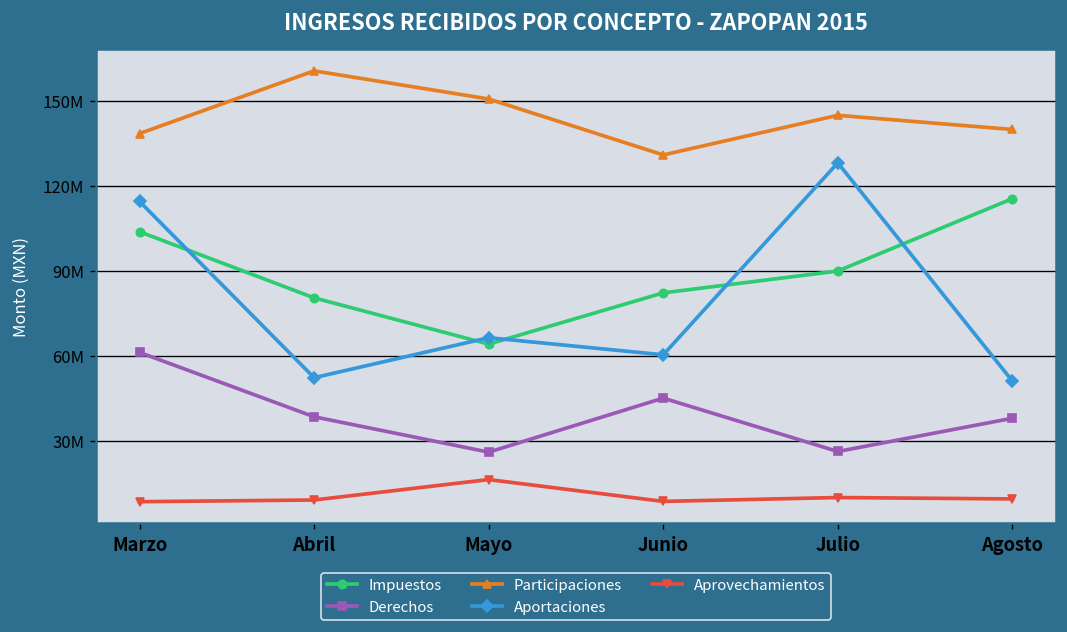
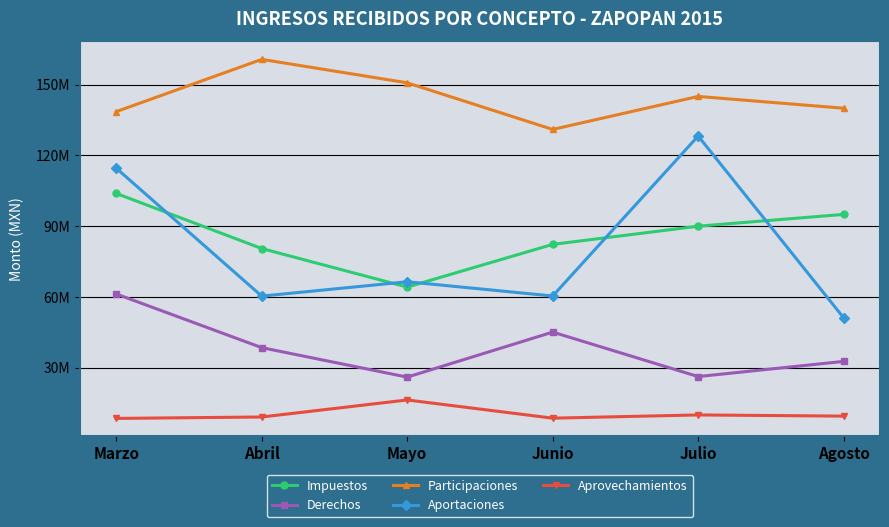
  {
    "Impuestos": {
      "Marzo": 104000000,
      "Abril": 81000000,
      "Mayo": 64000000,
      "Junio": 82000000,
      "Julio": 90000000,
-     "Agosto": 116000000
+     "Agosto": 95000000
    },
    "Derechos": {
      "Marzo": 61000000,
      "Abril": 39000000,
      "Mayo": 26000000,
      "Junio": 45000000,
      "Julio": 26000000,
-     "Agosto": 38000000
+     "Agosto": 33000000
    },
    "Aportaciones": {
      "Marzo": 115000000,
-     "Abril": 52000000,
+     "Abril": 60000000,
      "Mayo": 66000000,
      "Junio": 60000000,
      "Julio": 128000000,
      "Agosto": 51000000
    }
  }
